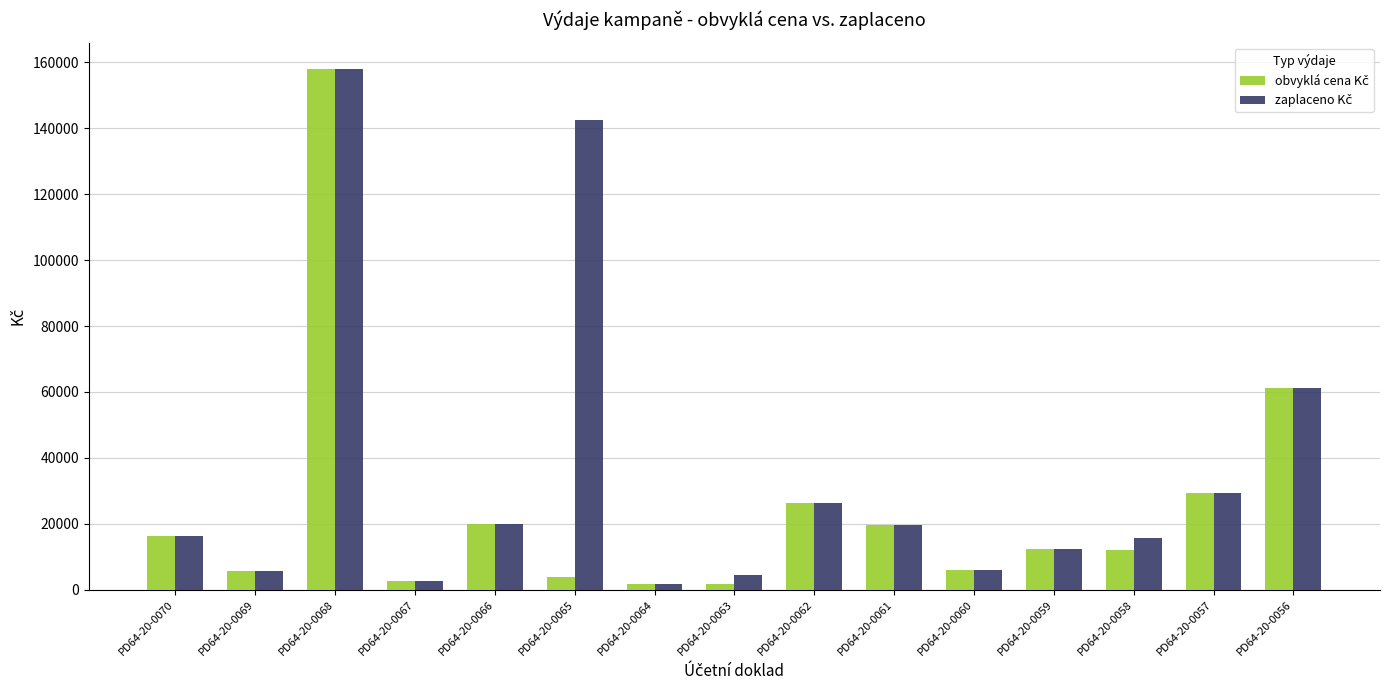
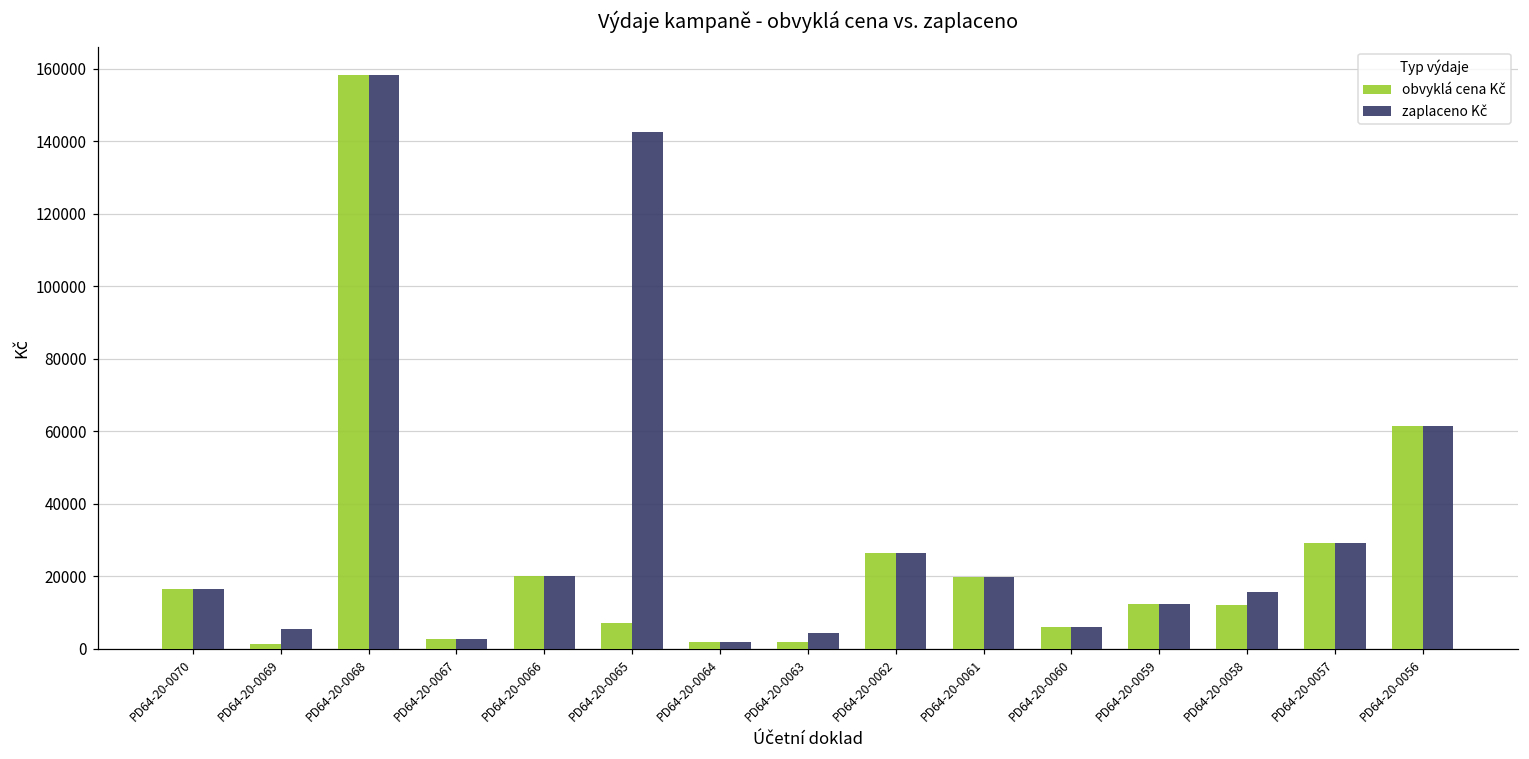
  {
    "obvyklá cena Kč": {
      "PD64-20-0070": 16000,
-     "PD64-20-0069": 6000,
+     "PD64-20-0069": 1000,
      "PD64-20-0068": 158000,
      "PD64-20-0067": 3000,
      "PD64-20-0066": 20000,
-     "PD64-20-0065": 4000,
+     "PD64-20-0065": 7000,
      "PD64-20-0064": 2000,
      "PD64-20-0063": 2000,
      "PD64-20-0062": 26000,
      "PD64-20-0061": 20000,
      "PD64-20-0060": 6000,
      "PD64-20-0059": 12000,
      "PD64-20-0058": 12000,
      "PD64-20-0057": 29000,
      "PD64-20-0056": 61000
    },
    "zaplaceno Kč": {
      "PD64-20-0070": 16000,
      "PD64-20-0069": 6000,
      "PD64-20-0068": 158000,
      "PD64-20-0067": 3000,
      "PD64-20-0066": 20000,
      "PD64-20-0065": 142000,
      "PD64-20-0064": 2000,
      "PD64-20-0063": 4000,
      "PD64-20-0062": 26000,
      "PD64-20-0061": 20000,
      "PD64-20-0060": 6000,
      "PD64-20-0059": 12000,
      "PD64-20-0058": 16000,
      "PD64-20-0057": 29000,
      "PD64-20-0056": 61000
    }
  }
